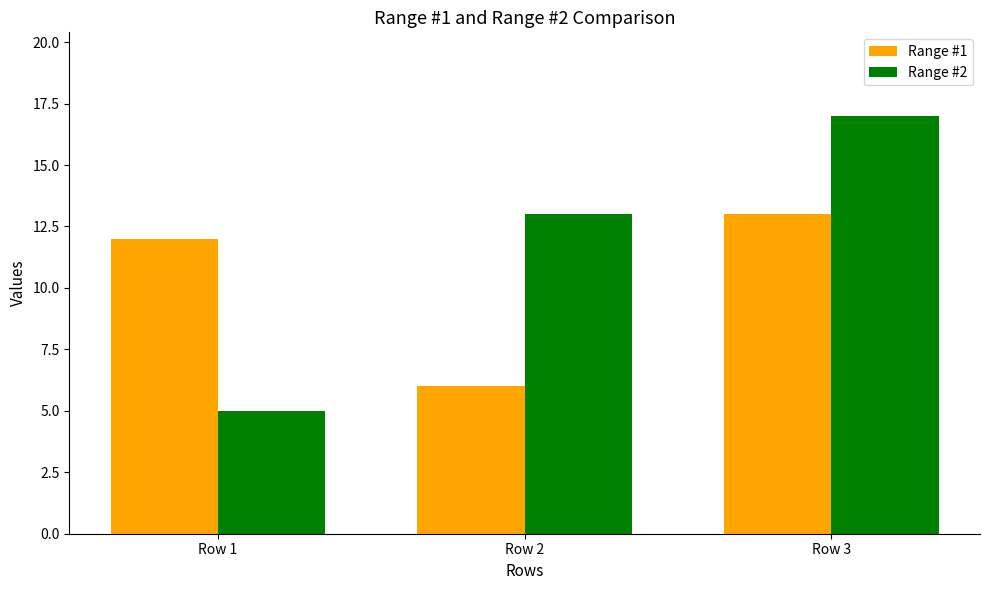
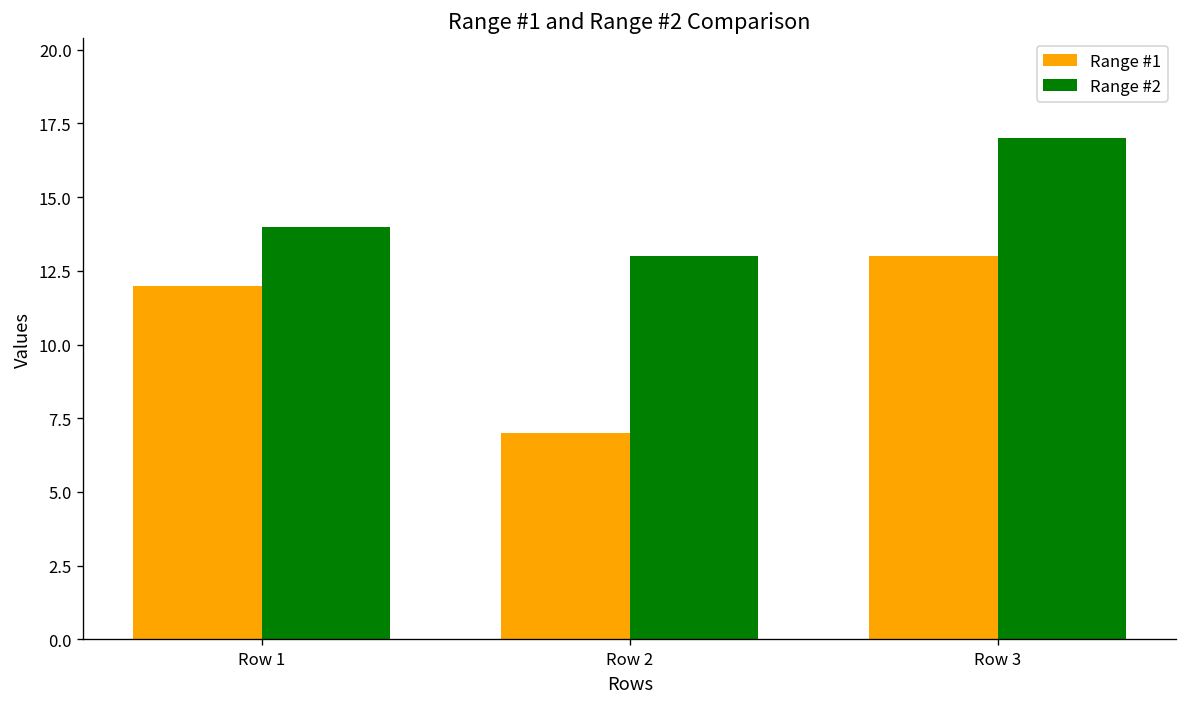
  {
    "Range #1": {
      "Row 1": 12,
-     "Row 2": 6,
+     "Row 2": 7,
      "Row 3": 13
    },
    "Range #2": {
-     "Row 1": 5,
+     "Row 1": 14,
      "Row 2": 13,
      "Row 3": 17
    }
  }
